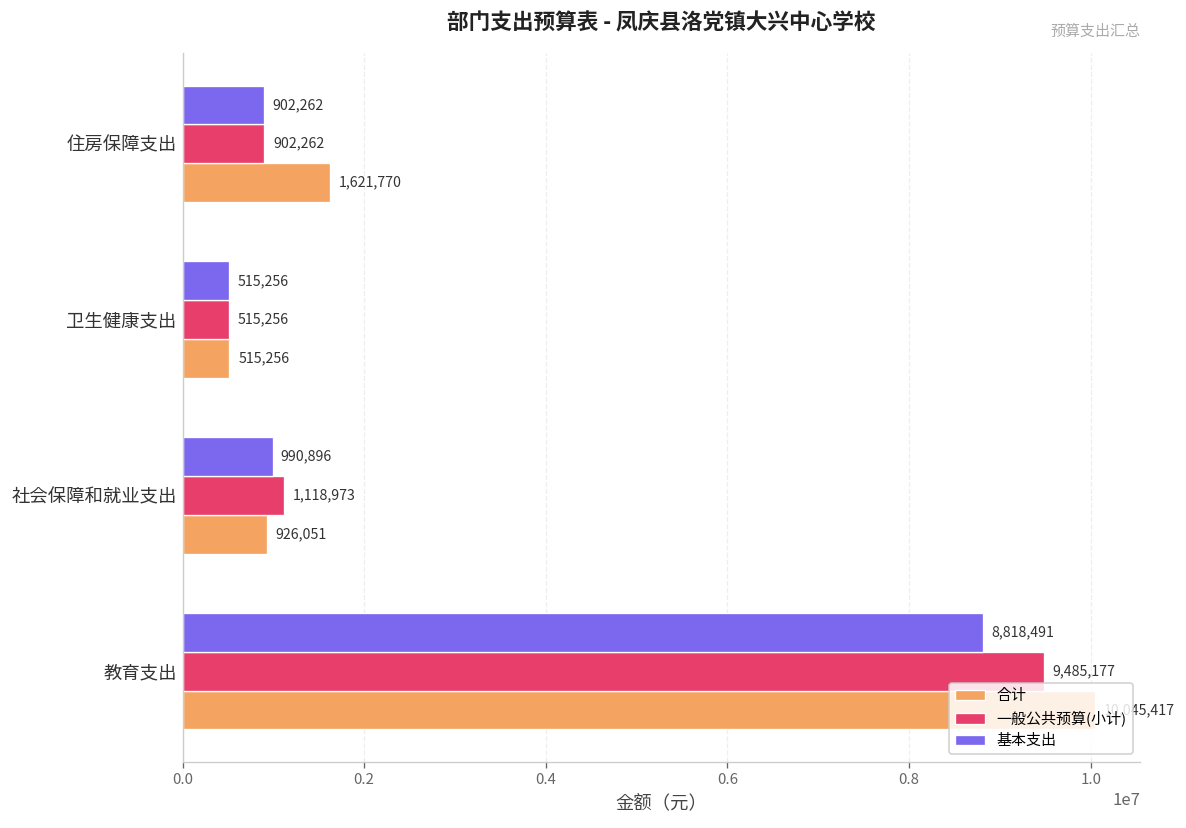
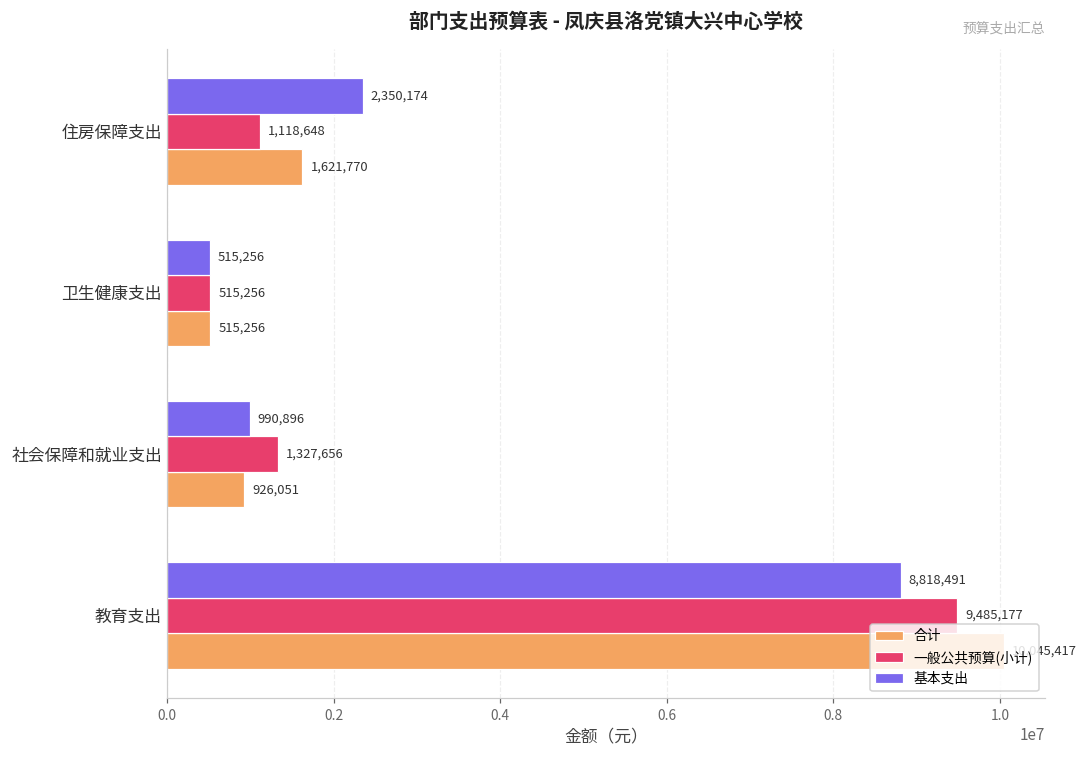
  {
    "合计": {
      "住房保障支出": "1,621,770",
      "卫生健康支出": "515,256",
      "社会保障和就业支出": "926,051"
    },
    "一般公共预算(小计)": {
-     "住房保障支出": "902,262",
+     "住房保障支出": "1,118,648",
      "卫生健康支出": "515,256",
-     "社会保障和就业支出": "1,118,973",
+     "社会保障和就业支出": "1,327,656",
      "教育支出": "9,485,177"
    },
    "基本支出": {
-     "住房保障支出": "902,262",
+     "住房保障支出": "2,350,174",
      "卫生健康支出": "515,256",
      "社会保障和就业支出": "990,896",
      "教育支出": "8,818,491"
    }
  }
